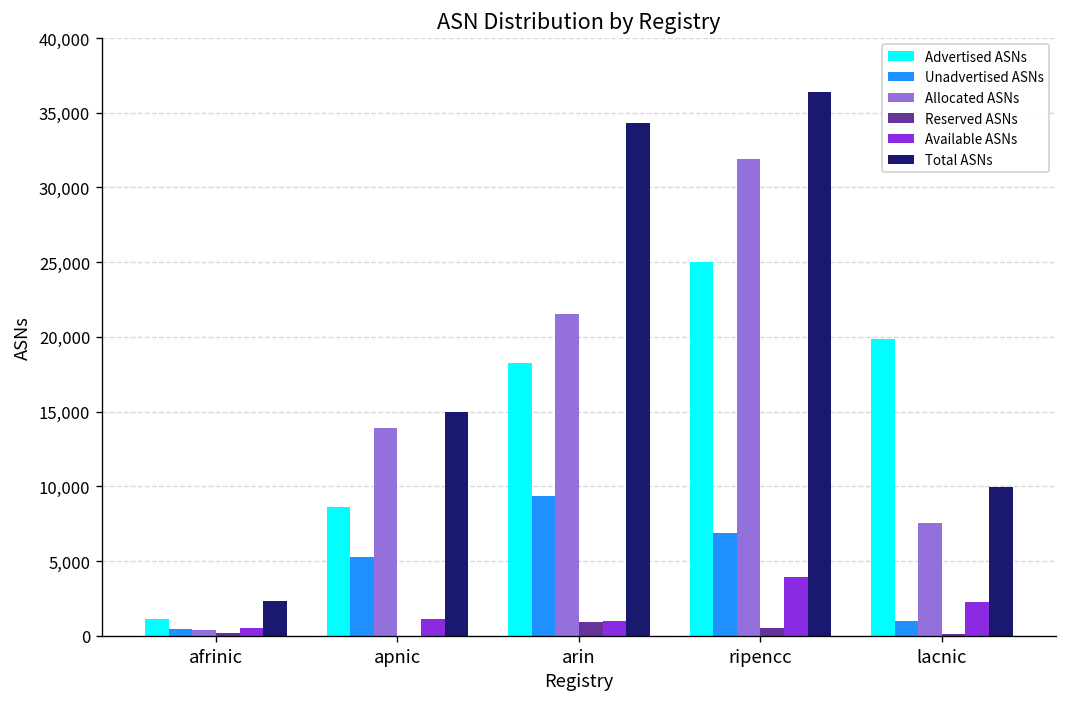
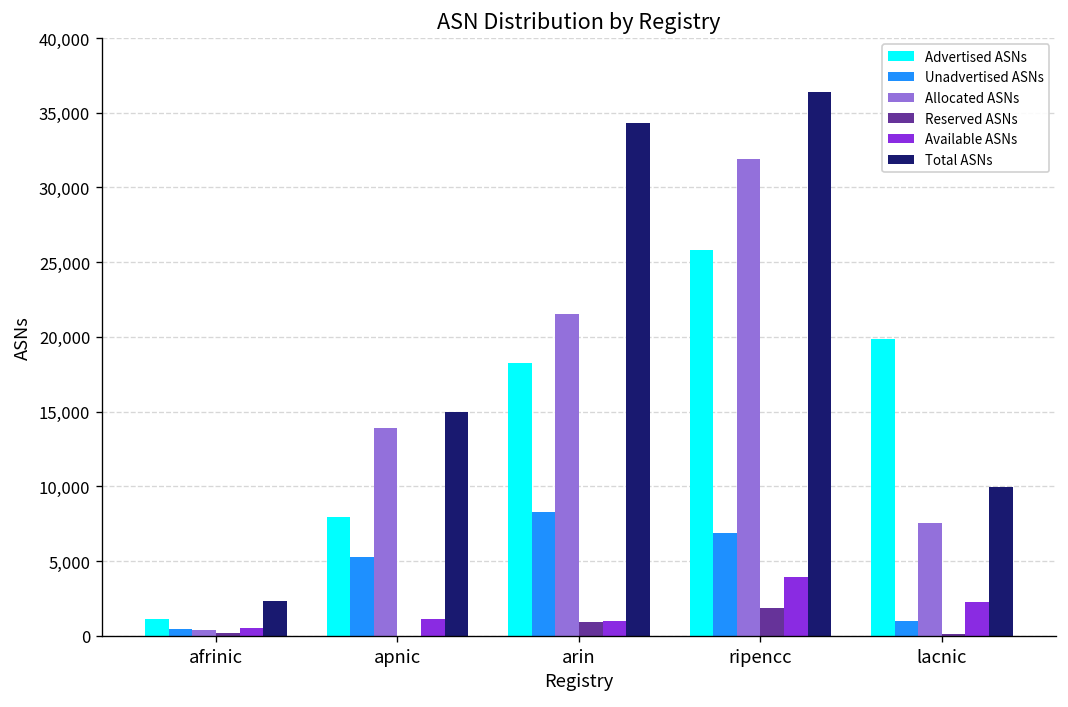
  {
    "Advertised ASNs": {
      "afrinic": "1,100",
-     "apnic": "8,600",
+     "apnic": "8,000",
      "arin": "18,300",
-     "ripencc": "25,000",
+     "ripencc": "25,800",
      "lacnic": "19,900"
    },
    "Unadvertised ASNs": {
      "afrinic": "400",
      "apnic": "5,200",
-     "arin": "9,300",
+     "arin": "8,300",
      "ripencc": "6,900",
      "lacnic": "1,000"
    },
    "Allocated ASNs": {
      "afrinic": "400",
      "apnic": "13,900",
      "arin": "21,500",
      "ripencc": "31,900",
      "lacnic": "7,600"
    },
    "Reserved ASNs": {
      "afrinic": "200",
      "apnic": "0",
      "arin": "900",
-     "ripencc": "600"
+     "ripencc": "1,800"
    },
    "Available ASNs": {
      "afrinic": "500",
      "apnic": "1,100",
      "arin": "1,000",
      "ripencc": "3,900",
      "lacnic": "2,300"
    },
    "Total ASNs": {
      "afrinic": "2,300",
      "apnic": "15,000",
      "arin": "34,300",
      "ripencc": "36,400",
      "lacnic": "10,000"
    }
  }
